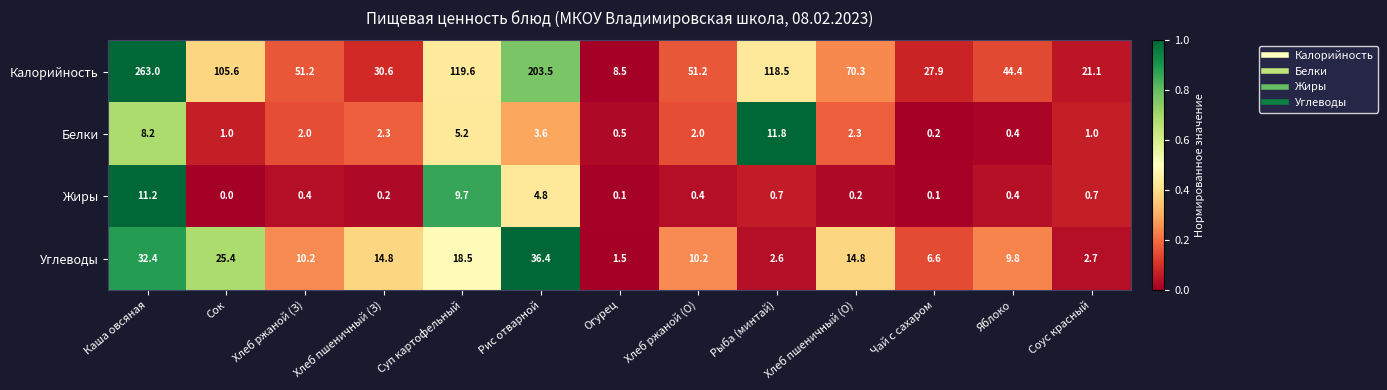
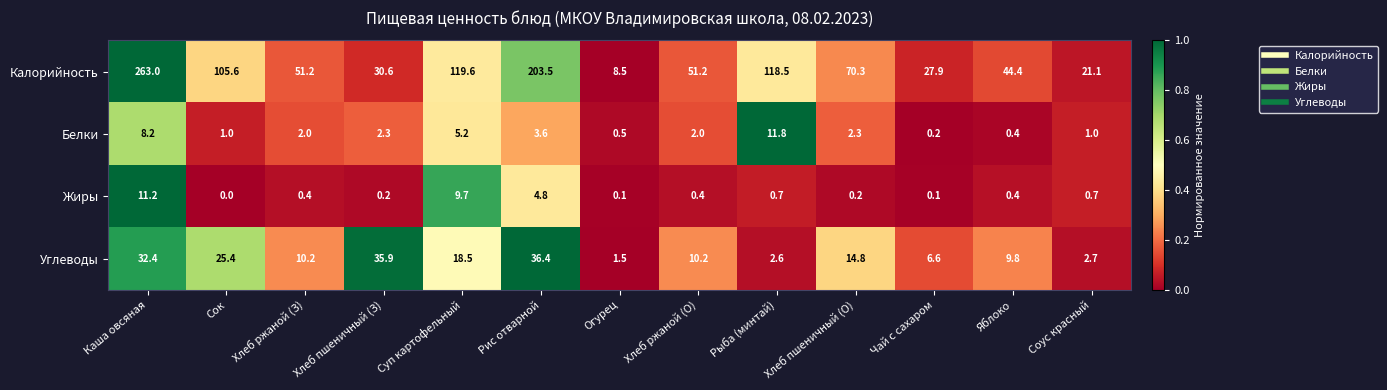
  {
    "Калорийность": {
      "Каша овсяная": 263.0,
      "Сок": 105.6,
      "Хлеб ржаной (З)": 51.2,
      "Хлеб пшеничный (З)": 30.6,
      "Суп картофельный": 119.6,
      "Рис отварной": 203.5,
      "Огурец": 8.5,
      "Хлеб ржаной (О)": 51.2,
      "Рыба (минтай)": 118.5,
      "Хлеб пшеничный (О)": 70.3,
      "Чай с сахаром": 27.9,
      "Яблоко": 44.4,
      "Соус красный": 21.1
    },
    "Белки": {
      "Каша овсяная": 8.2,
      "Сок": 1.0,
      "Хлеб ржаной (З)": 2.0,
      "Хлеб пшеничный (З)": 2.3,
      "Суп картофельный": 5.2,
      "Рис отварной": 3.6,
      "Огурец": 0.5,
      "Хлеб ржаной (О)": 2.0,
      "Рыба (минтай)": 11.8,
      "Хлеб пшеничный (О)": 2.3,
      "Чай с сахаром": 0.2,
      "Яблоко": 0.4,
      "Соус красный": 1.0
    },
    "Жиры": {
      "Каша овсяная": 11.2,
      "Сок": 0.0,
      "Хлеб ржаной (З)": 0.4,
      "Хлеб пшеничный (З)": 0.2,
      "Суп картофельный": 9.7,
      "Рис отварной": 4.8,
      "Огурец": 0.1,
      "Хлеб ржаной (О)": 0.4,
      "Рыба (минтай)": 0.7,
      "Хлеб пшеничный (О)": 0.2,
      "Чай с сахаром": 0.1,
      "Яблоко": 0.4,
      "Соус красный": 0.7
    },
    "Углеводы": {
      "Каша овсяная": 32.4,
      "Сок": 25.4,
      "Хлеб ржаной (З)": 10.2,
-     "Хлеб пшеничный (З)": 14.8,
+     "Хлеб пшеничный (З)": 35.9,
      "Суп картофельный": 18.5,
      "Рис отварной": 36.4,
      "Огурец": 1.5,
      "Хлеб ржаной (О)": 10.2,
      "Рыба (минтай)": 2.6,
      "Хлеб пшеничный (О)": 14.8,
      "Чай с сахаром": 6.6,
      "Яблоко": 9.8,
      "Соус красный": 2.7
    }
  }
